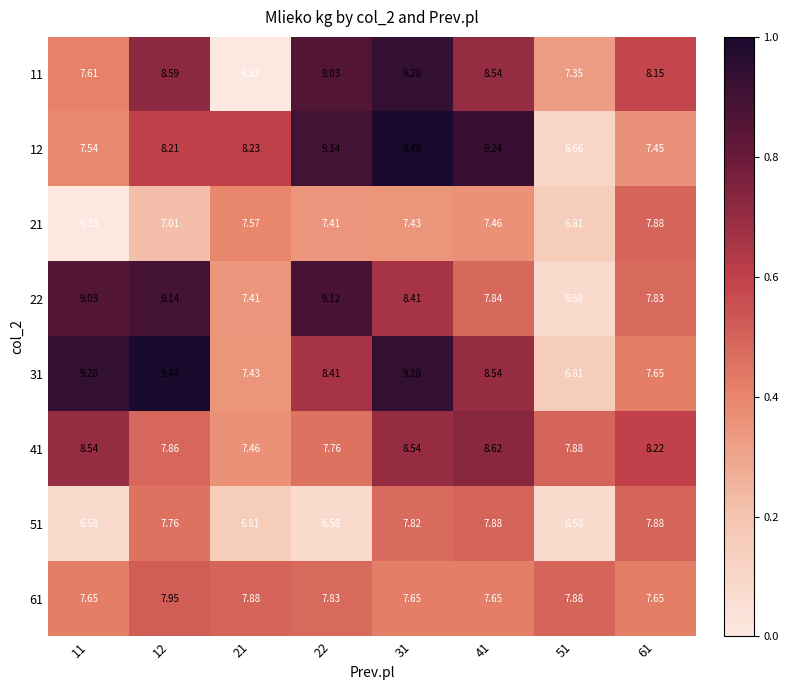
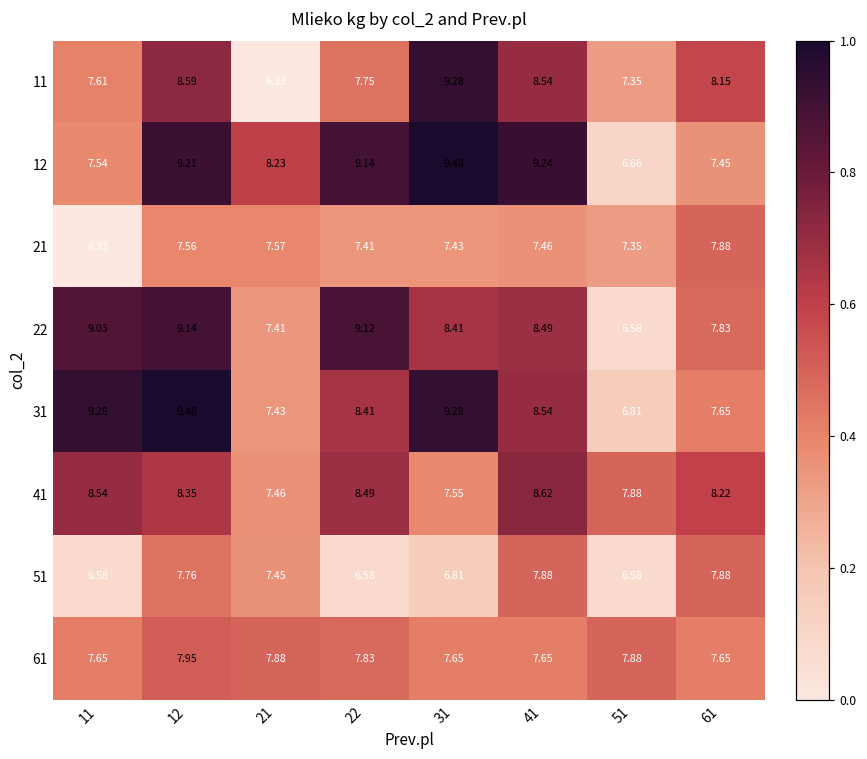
  {
    "11": {
      "11": 7.61,
      "12": 8.59,
-     "22": 9.03,
+     "22": 7.75,
      "31": 9.28,
      "41": 8.54,
      "51": 7.35,
      "61": 8.15
    },
    "12": {
      "11": 7.54,
-     "12": 8.21,
+     "12": 9.21,
      "21": 8.23,
      "22": 9.14,
      "41": 9.24,
      "51": 6.66,
      "61": 7.45
    },
    "21": {
-     "12": 7.01,
+     "12": 7.56,
      "21": 7.57,
      "22": 7.41,
      "31": 7.43,
      "41": 7.46,
-     "51": 6.81,
+     "51": 7.35,
      "61": 7.88
    },
    "22": {
      "11": 9.03,
      "12": 9.14,
      "21": 7.41,
      "22": 9.12,
      "31": 8.41,
-     "41": 7.84,
+     "41": 8.49,
      "51": 6.58,
      "61": 7.83
    },
    "31": {
      "11": 9.28,
      "21": 7.43,
      "22": 8.41,
      "31": 9.28,
      "41": 8.54,
      "51": 6.81,
      "61": 7.65
    },
    "41": {
      "11": 8.54,
-     "12": 7.86,
+     "12": 8.35,
      "21": 7.46,
-     "22": 7.76,
-     "31": 8.54,
+     "22": 8.49,
+     "31": 7.55,
      "41": 8.62,
      "51": 7.88,
      "61": 8.22
    },
    "51": {
      "11": 6.58,
      "12": 7.76,
-     "21": 6.81,
+     "21": 7.45,
      "22": 6.58,
-     "31": 7.82,
+     "31": 6.81,
      "41": 7.88,
      "51": 6.58,
      "61": 7.88
    },
    "61": {
      "11": 7.65,
      "12": 7.95,
      "21": 7.88,
      "22": 7.83,
      "31": 7.65,
      "41": 7.65,
      "51": 7.88,
      "61": 7.65
    }
  }
